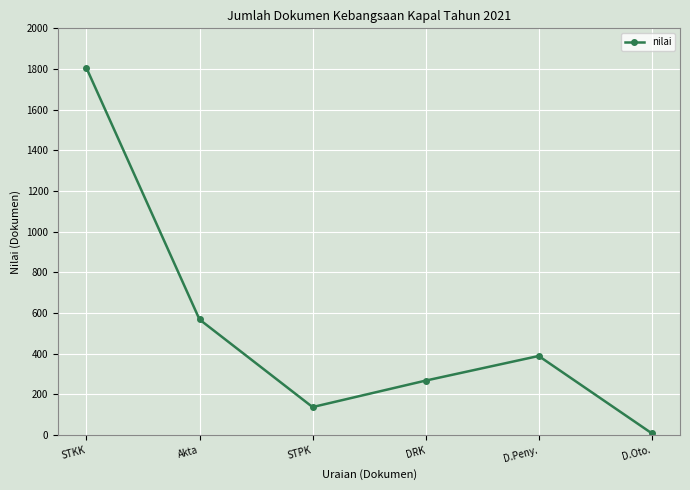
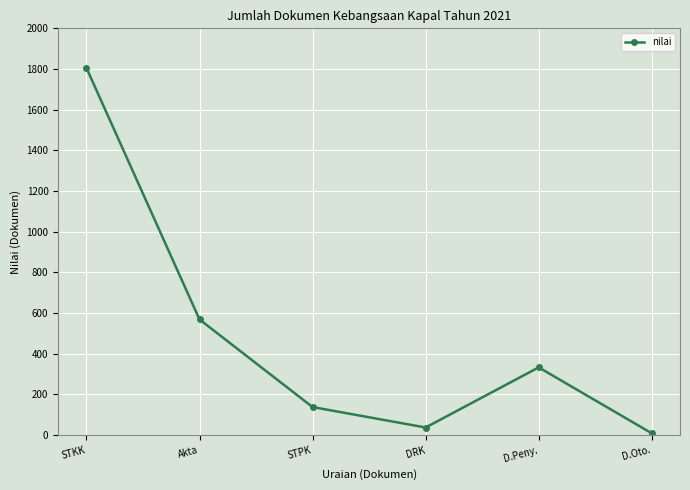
  {
    "STKK": 1810,
    "Akta": 570,
    "STPK": 140,
-   "DRK": 270,
-   "D.Peny.": 390,
+   "DRK": 40,
+   "D.Peny.": 330,
    "D.Oto.": 10
  }
